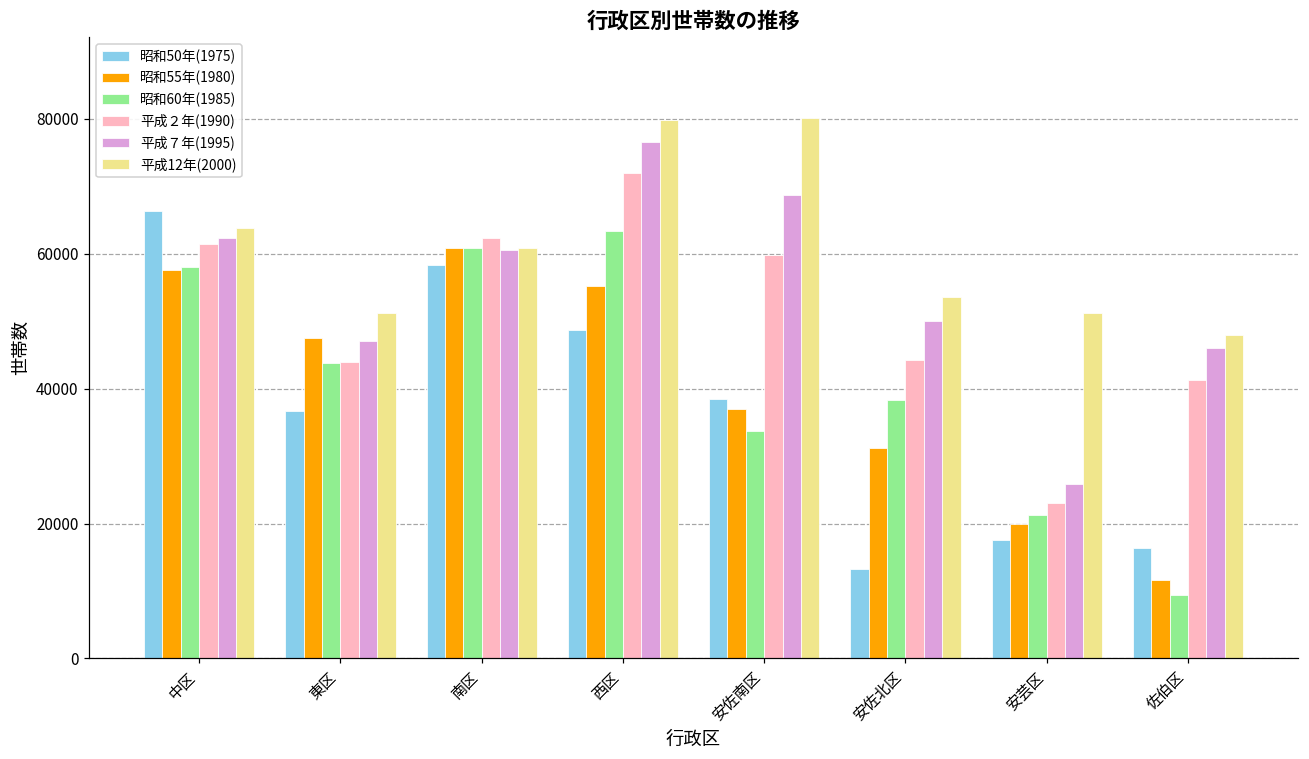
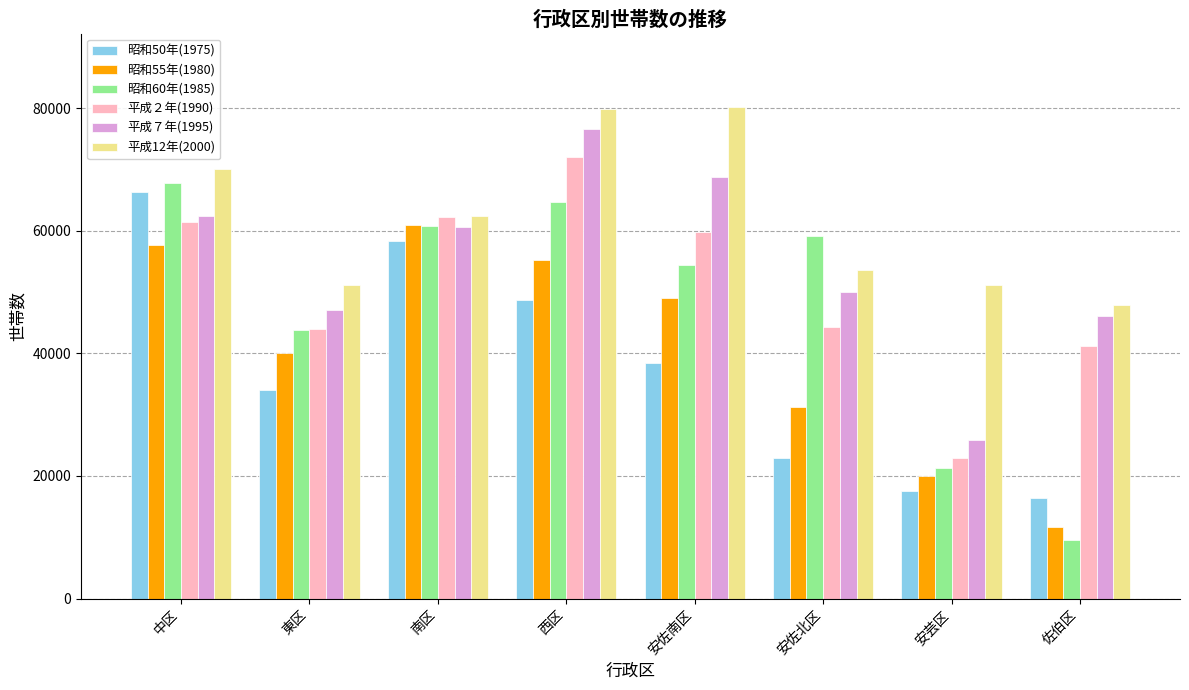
  {
    "昭和50年(1975)": {
      "中区": 66000,
-     "東区": 37000,
+     "東区": 34000,
      "南区": 58000,
      "西区": 49000,
      "安佐南区": 38000,
-     "安佐北区": 13000,
+     "安佐北区": 23000,
      "安芸区": 18000,
      "佐伯区": 16000
    },
    "昭和55年(1980)": {
      "中区": 58000,
-     "東区": 47000,
+     "東区": 40000,
      "南区": 61000,
      "西区": 55000,
-     "安佐南区": 37000,
+     "安佐南区": 49000,
      "安佐北区": 31000,
      "安芸区": 20000,
      "佐伯区": 12000
    },
    "昭和60年(1985)": {
-     "中区": 58000,
+     "中区": 68000,
      "東区": 44000,
      "南区": 61000,
-     "西区": 63000,
-     "安佐南区": 34000,
-     "安佐北区": 38000,
+     "西区": 65000,
+     "安佐南区": 54000,
+     "安佐北区": 59000,
      "安芸区": 21000,
      "佐伯区": 9000
    },
    "平成12年(2000)": {
-     "中区": 64000,
+     "中区": 70000,
      "東区": 51000,
-     "南区": 61000,
+     "南区": 62000,
      "西区": 80000,
      "安佐南区": 80000,
      "安佐北区": 54000,
      "安芸区": 51000,
      "佐伯区": 48000
    }
  }
